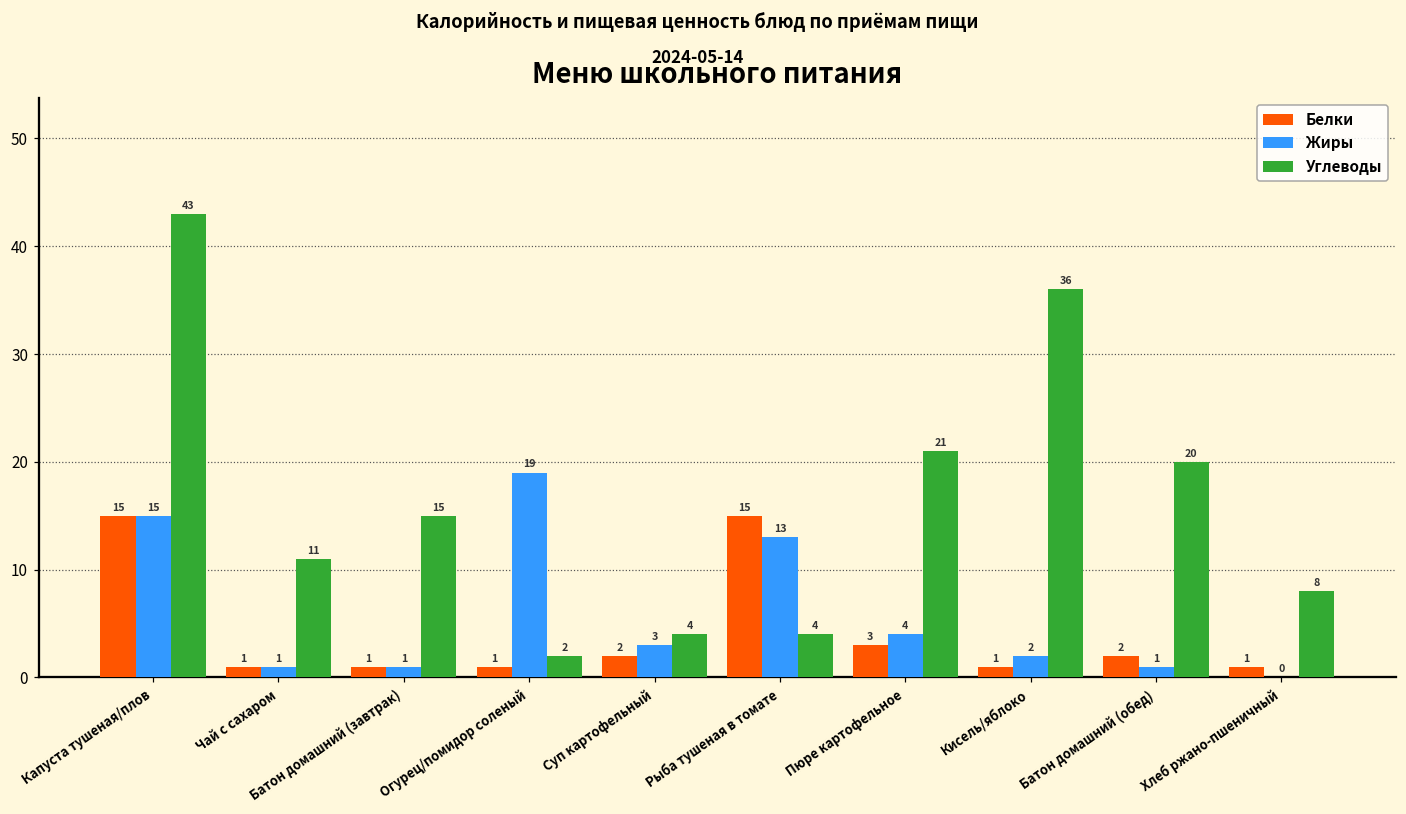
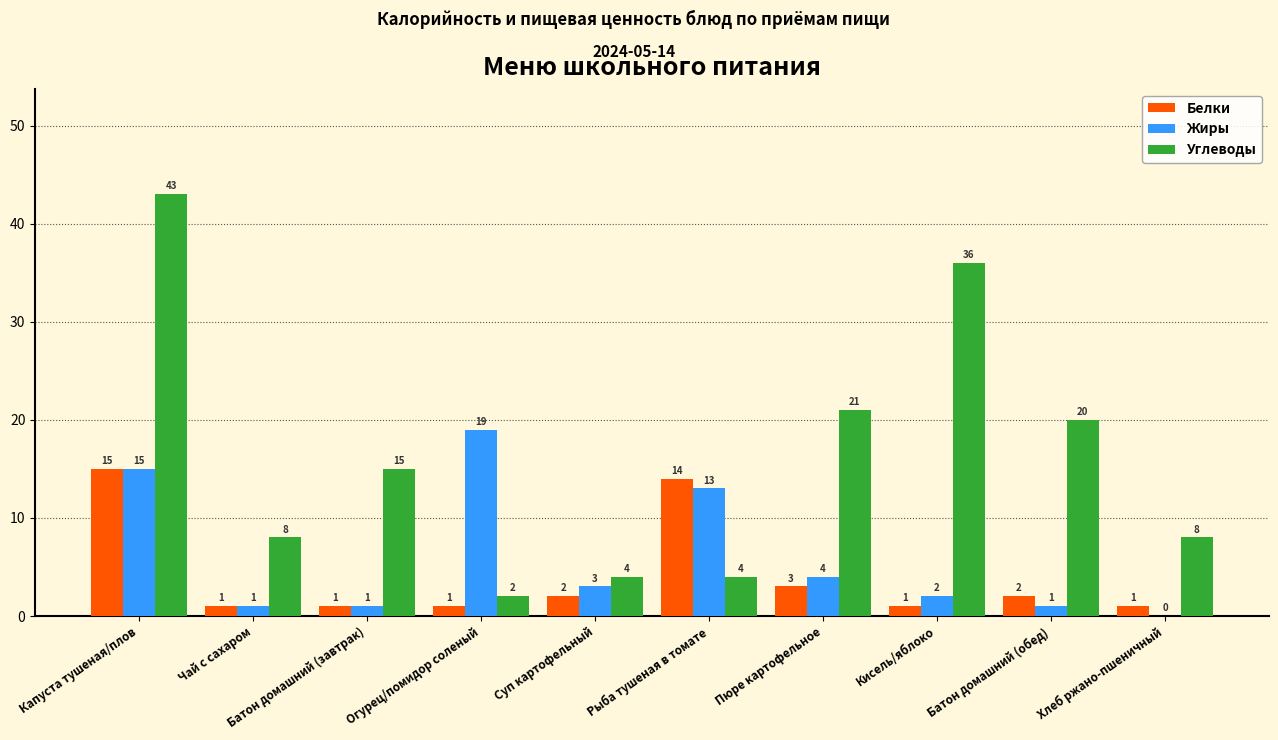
  {
    "Белки": {
      "Капуста тушеная/плов": 15,
      "Чай с сахаром": 1,
      "Батон домашний (завтрак)": 1,
      "Огурец/помидор соленый": 1,
      "Суп картофельный": 2,
-     "Рыба тушеная в томате": 15,
+     "Рыба тушеная в томате": 14,
      "Пюре картофельное": 3,
      "Кисель/яблоко": 1,
      "Батон домашний (обед)": 2,
      "Хлеб ржано-пшеничный": 1
    },
    "Жиры": {
      "Капуста тушеная/плов": 15,
      "Чай с сахаром": 1,
      "Батон домашний (завтрак)": 1,
      "Огурец/помидор соленый": 19,
      "Суп картофельный": 3,
      "Рыба тушеная в томате": 13,
      "Пюре картофельное": 4,
      "Кисель/яблоко": 2,
      "Батон домашний (обед)": 1,
      "Хлеб ржано-пшеничный": 0
    },
    "Углеводы": {
      "Капуста тушеная/плов": 43,
-     "Чай с сахаром": 11,
+     "Чай с сахаром": 8,
      "Батон домашний (завтрак)": 15,
      "Огурец/помидор соленый": 2,
      "Суп картофельный": 4,
      "Рыба тушеная в томате": 4,
      "Пюре картофельное": 21,
      "Кисель/яблоко": 36,
      "Батон домашний (обед)": 20,
      "Хлеб ржано-пшеничный": 8
    }
  }
